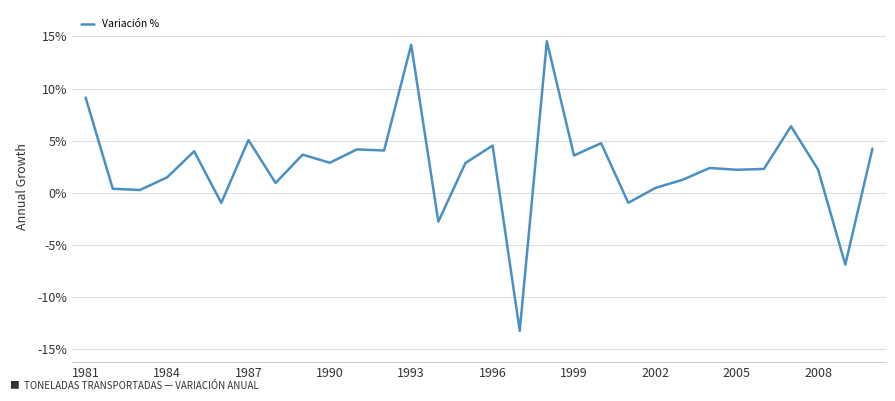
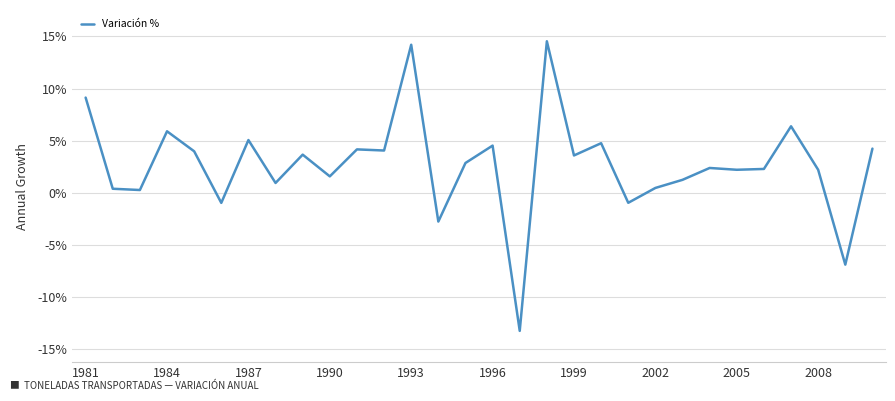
  {
    "1981": "9.1%",
-   "1984": "1.5%",
+   "1984": "5.9%",
    "1987": "5.1%",
-   "1990": "2.9%",
+   "1990": "1.6%",
    "1993": "14.2%",
    "1996": "4.5%",
    "1999": "3.6%",
    "2002": "0.5%",
    "2005": "2.2%",
    "2008": "2.2%"
  }
